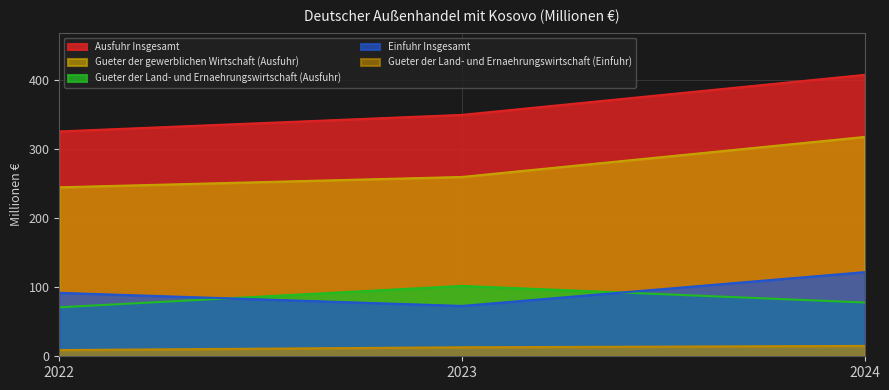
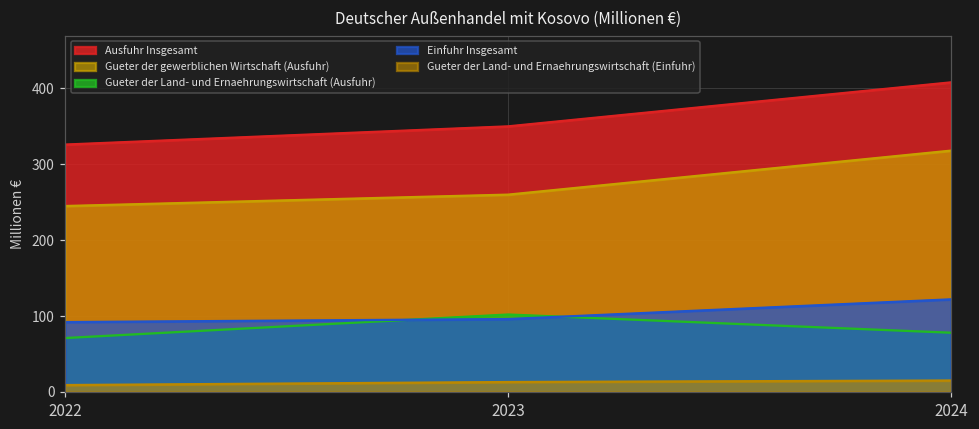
  {
    "Ausfuhr Insgesamt": {
      "2022": 330,
      "2023": 350,
      "2024": 410
    },
    "Gueter der Land- und Ernaehrungswirtschaft (Ausfuhr)": {
      "2022": 70,
      "2023": 100,
      "2024": 80
    },
    "Einfuhr Insgesamt": {
      "2022": 90,
-     "2023": 70,
+     "2023": 100,
      "2024": 120
    }
  }
